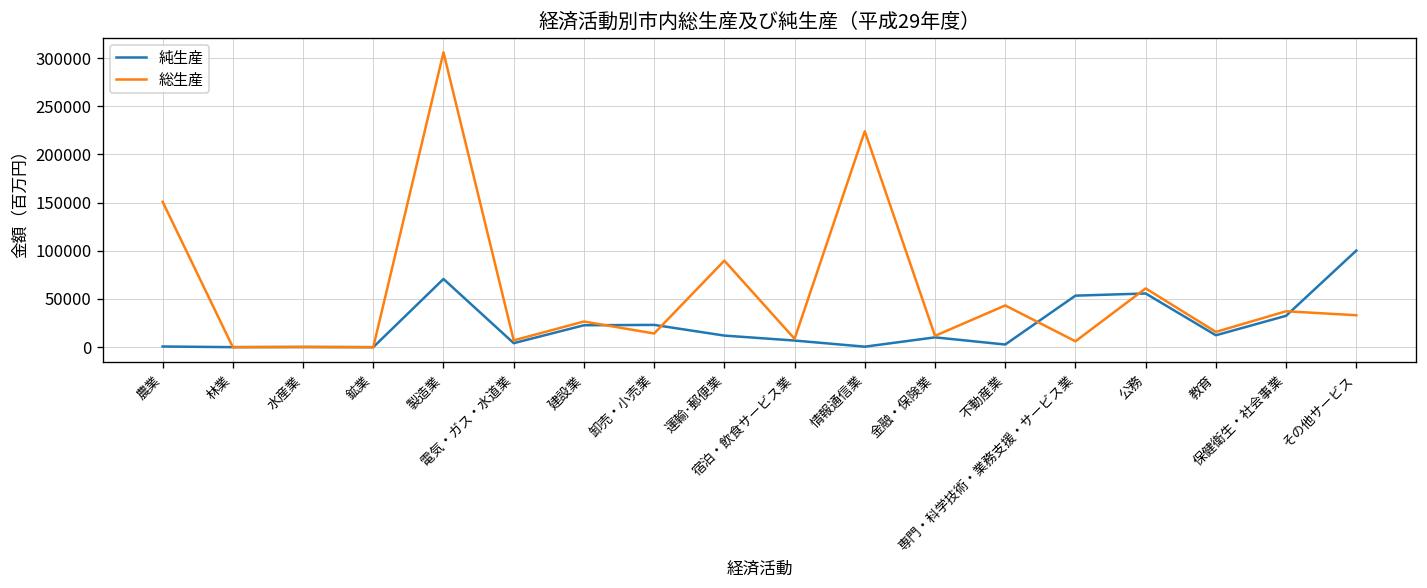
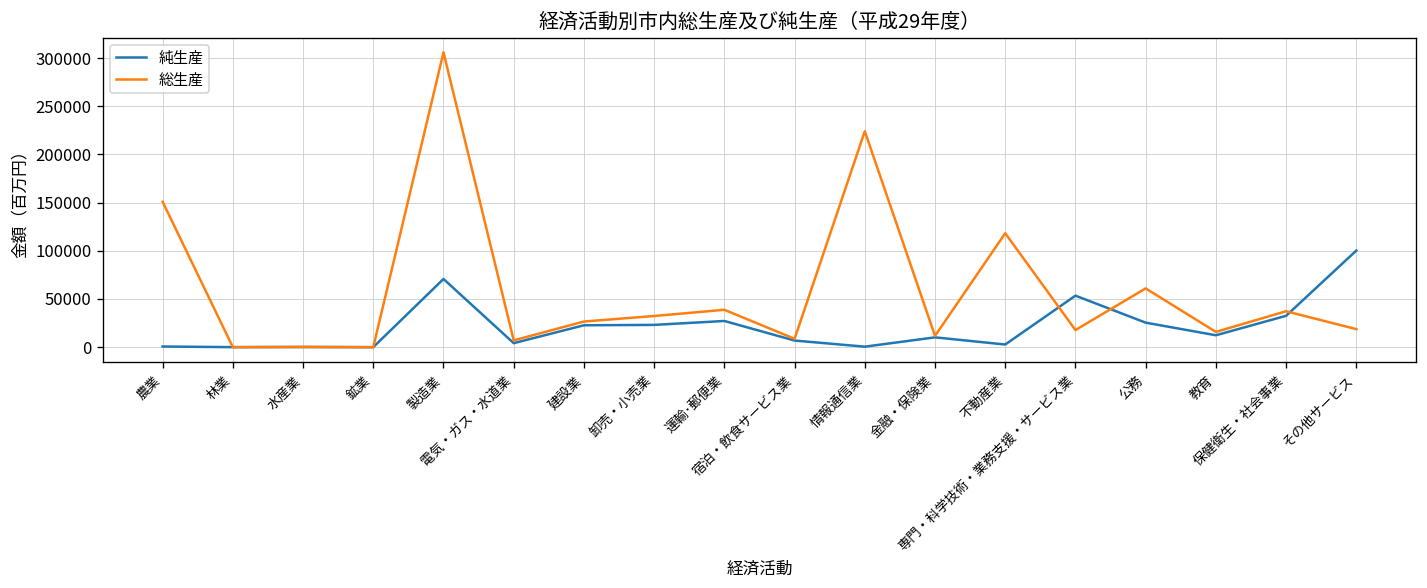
  {
    "純生産": {
      "農業": 0,
      "製造業": 70000,
      "建設業": 20000,
      "卸売・小売業": 20000,
-     "運輸･郵便業": 10000,
+     "運輸･郵便業": 30000,
      "情報通信業": 0,
      "不動産業": 0,
      "専門・科学技術・業務支援・サービス業": 50000,
-     "公務": 60000,
+     "公務": 30000,
      "教育": 10000,
      "保健衛生・社会事業": 30000,
      "その他サービス": 100000
    },
    "総生産": {
      "農業": 150000,
      "製造業": 310000,
      "建設業": 30000,
-     "卸売・小売業": 10000,
-     "運輸･郵便業": 90000,
+     "卸売・小売業": 30000,
+     "運輸･郵便業": 40000,
      "情報通信業": 220000,
-     "不動産業": 40000,
-     "専門・科学技術・業務支援・サービス業": 10000,
+     "不動産業": 120000,
+     "専門・科学技術・業務支援・サービス業": 20000,
      "公務": 60000,
      "教育": 20000,
      "保健衛生・社会事業": 40000,
-     "その他サービス": 30000
+     "その他サービス": 20000
    }
  }
